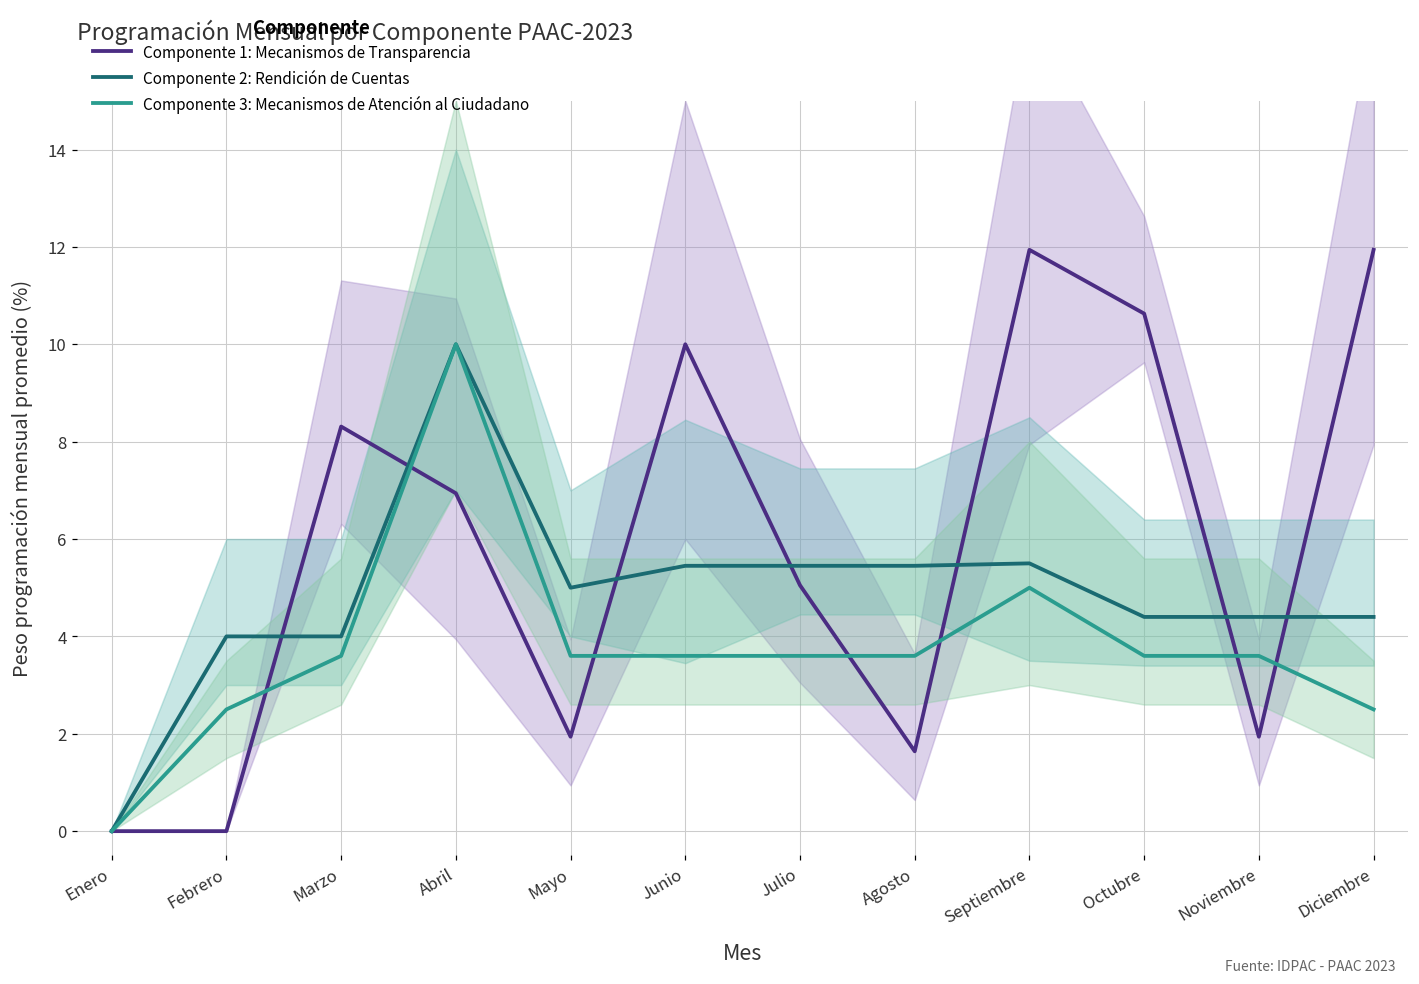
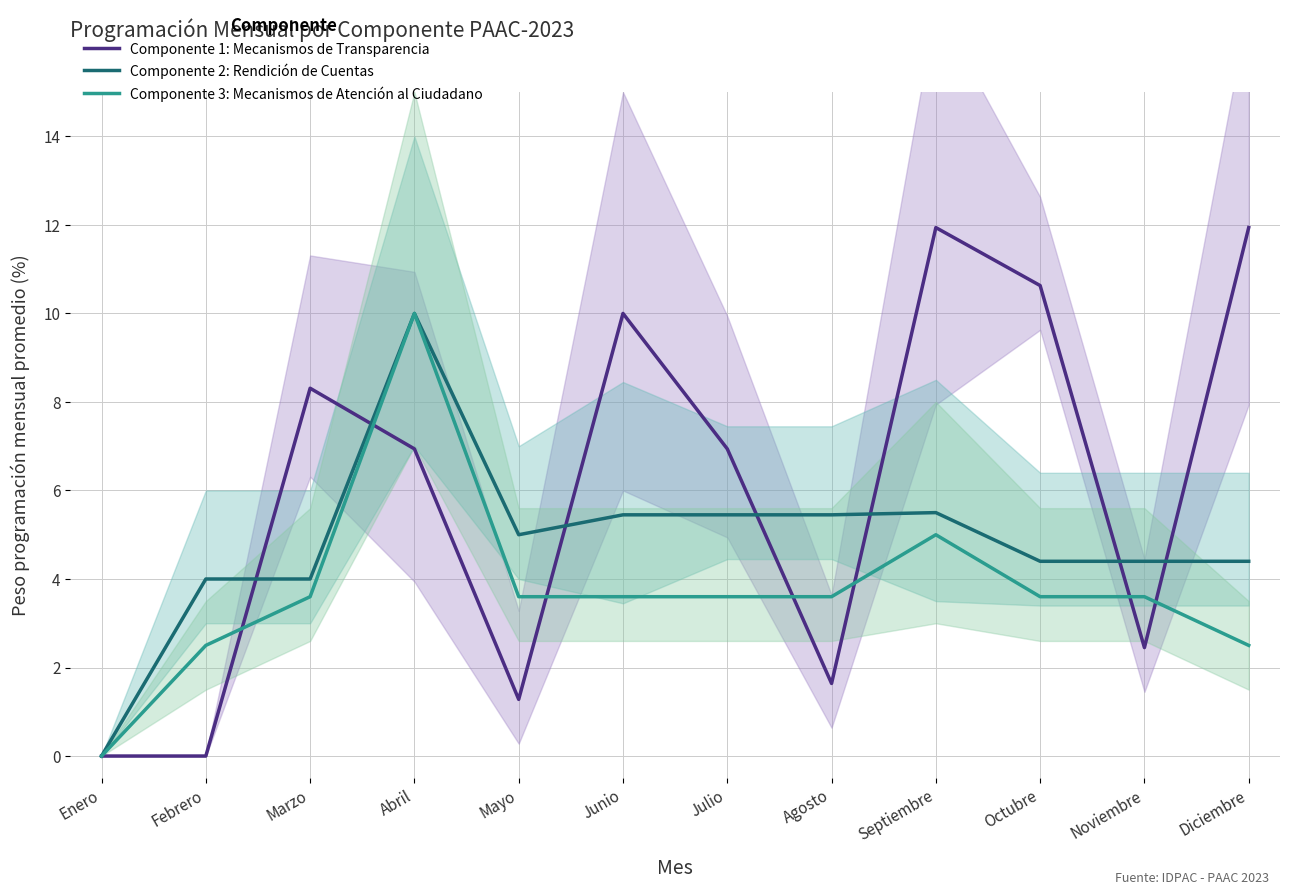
  {
    "Componente 1: Mecanismos de Transparencia": {
      "Marzo": 8.3,
      "Abril": 6.9,
-     "Mayo": 1.9,
+     "Mayo": 1.3,
      "Junio": 10.0,
-     "Julio": 5.1,
+     "Julio": 6.9,
      "Agosto": 1.6,
      "Septiembre": 11.9,
      "Octubre": 10.6,
-     "Noviembre": 1.9,
+     "Noviembre": 2.5,
      "Diciembre": 11.9
    }
  }
